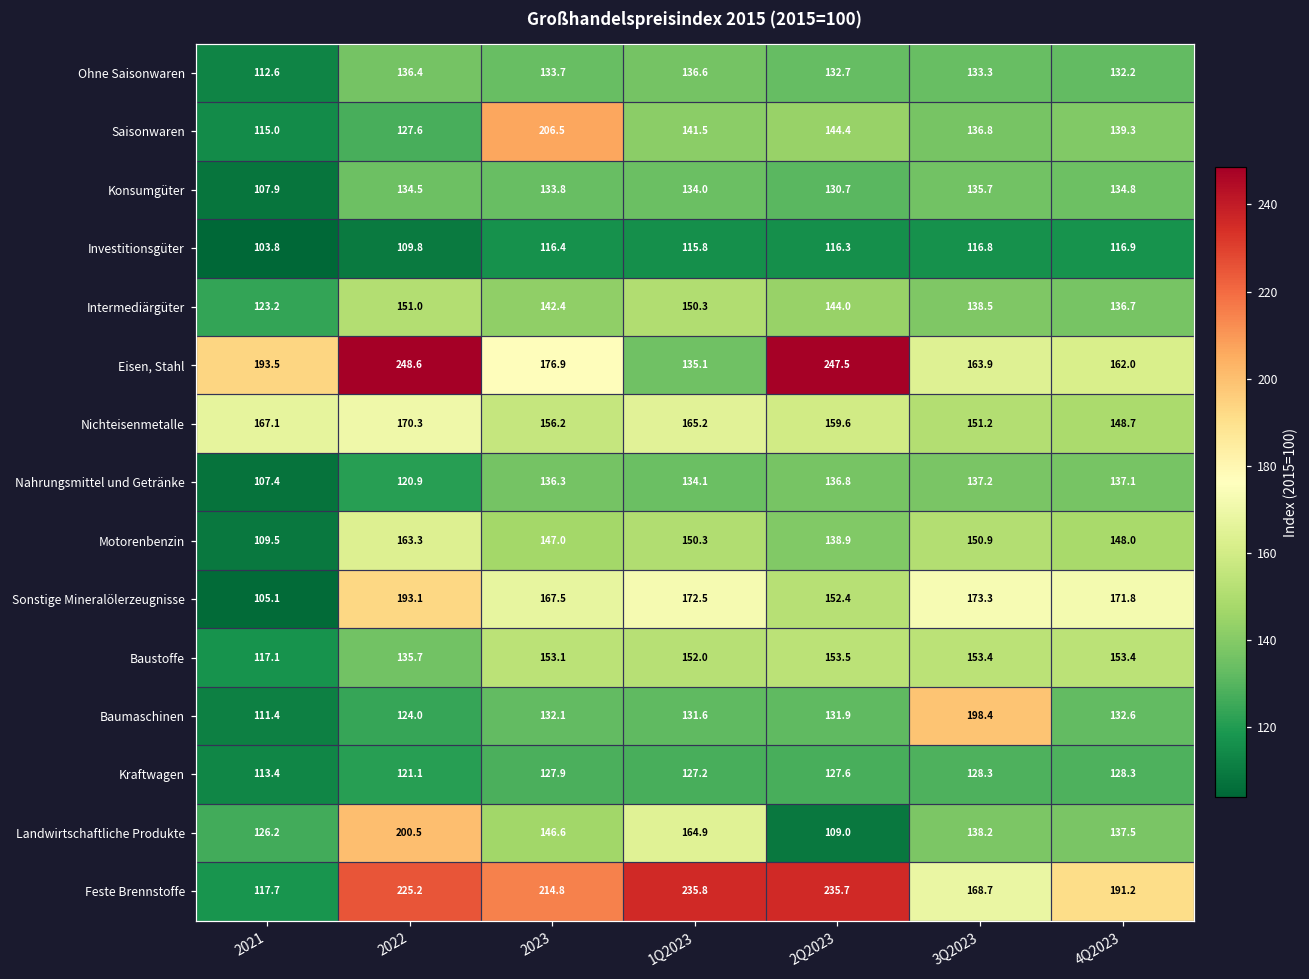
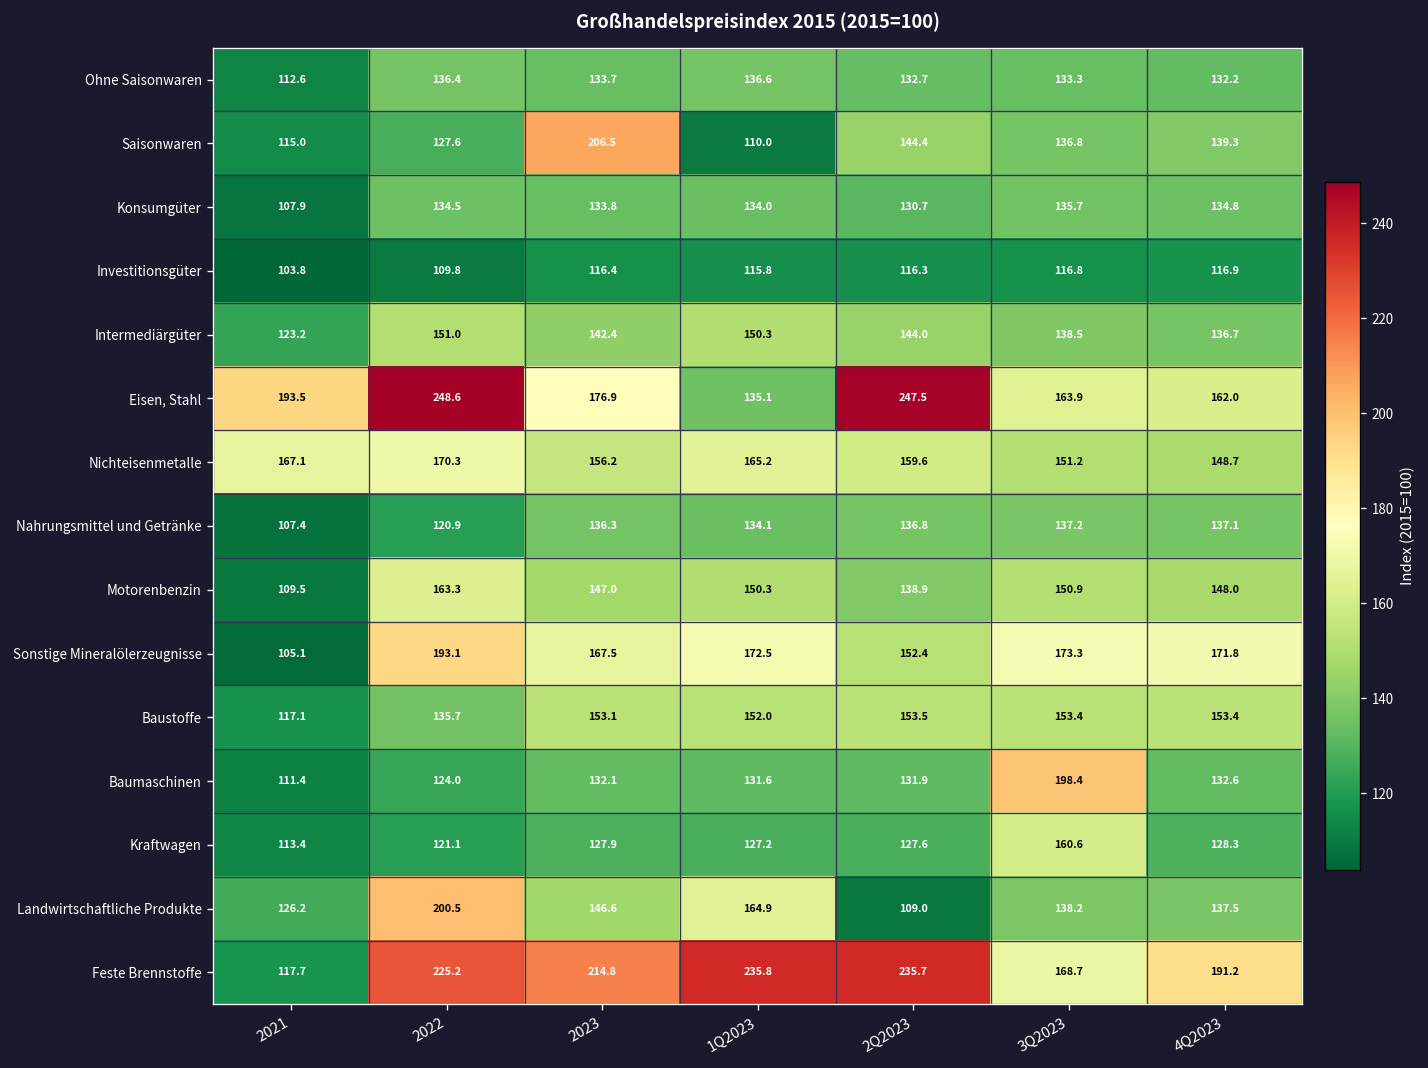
  {
    "Ohne Saisonwaren": {
      "2021": 112.6,
      "2022": 136.4,
      "2023": 133.7,
      "1Q2023": 136.6,
      "2Q2023": 132.7,
      "3Q2023": 133.3,
      "4Q2023": 132.2
    },
    "Saisonwaren": {
      "2021": 115.0,
      "2022": 127.6,
      "2023": 206.5,
-     "1Q2023": 141.5,
+     "1Q2023": 110.0,
      "2Q2023": 144.4,
      "3Q2023": 136.8,
      "4Q2023": 139.3
    },
    "Konsumgüter": {
      "2021": 107.9,
      "2022": 134.5,
      "2023": 133.8,
      "1Q2023": 134.0,
      "2Q2023": 130.7,
      "3Q2023": 135.7,
      "4Q2023": 134.8
    },
    "Investitionsgüter": {
      "2021": 103.8,
      "2022": 109.8,
      "2023": 116.4,
      "1Q2023": 115.8,
      "2Q2023": 116.3,
      "3Q2023": 116.8,
      "4Q2023": 116.9
    },
    "Intermediärgüter": {
      "2021": 123.2,
      "2022": 151.0,
      "2023": 142.4,
      "1Q2023": 150.3,
      "2Q2023": 144.0,
      "3Q2023": 138.5,
      "4Q2023": 136.7
    },
    "Eisen, Stahl": {
      "2021": 193.5,
      "2022": 248.6,
      "2023": 176.9,
      "1Q2023": 135.1,
      "2Q2023": 247.5,
      "3Q2023": 163.9,
      "4Q2023": 162.0
    },
    "Nichteisenmetalle": {
      "2021": 167.1,
      "2022": 170.3,
      "2023": 156.2,
      "1Q2023": 165.2,
      "2Q2023": 159.6,
      "3Q2023": 151.2,
      "4Q2023": 148.7
    },
    "Nahrungsmittel und Getränke": {
      "2021": 107.4,
      "2022": 120.9,
      "2023": 136.3,
      "1Q2023": 134.1,
      "2Q2023": 136.8,
      "3Q2023": 137.2,
      "4Q2023": 137.1
    },
    "Motorenbenzin": {
      "2021": 109.5,
      "2022": 163.3,
      "2023": 147.0,
      "1Q2023": 150.3,
      "2Q2023": 138.9,
      "3Q2023": 150.9,
      "4Q2023": 148.0
    },
    "Sonstige Mineralölerzeugnisse": {
      "2021": 105.1,
      "2022": 193.1,
      "2023": 167.5,
      "1Q2023": 172.5,
      "2Q2023": 152.4,
      "3Q2023": 173.3,
      "4Q2023": 171.8
    },
    "Baustoffe": {
      "2021": 117.1,
      "2022": 135.7,
      "2023": 153.1,
      "1Q2023": 152.0,
      "2Q2023": 153.5,
      "3Q2023": 153.4,
      "4Q2023": 153.4
    },
    "Baumaschinen": {
      "2021": 111.4,
      "2022": 124.0,
      "2023": 132.1,
      "1Q2023": 131.6,
      "2Q2023": 131.9,
      "3Q2023": 198.4,
      "4Q2023": 132.6
    },
    "Kraftwagen": {
      "2021": 113.4,
      "2022": 121.1,
      "2023": 127.9,
      "1Q2023": 127.2,
      "2Q2023": 127.6,
-     "3Q2023": 128.3,
+     "3Q2023": 160.6,
      "4Q2023": 128.3
    },
    "Landwirtschaftliche Produkte": {
      "2021": 126.2,
      "2022": 200.5,
      "2023": 146.6,
      "1Q2023": 164.9,
      "2Q2023": 109.0,
      "3Q2023": 138.2,
      "4Q2023": 137.5
    },
    "Feste Brennstoffe": {
      "2021": 117.7,
      "2022": 225.2,
      "2023": 214.8,
      "1Q2023": 235.8,
      "2Q2023": 235.7,
      "3Q2023": 168.7,
      "4Q2023": 191.2
    }
  }
